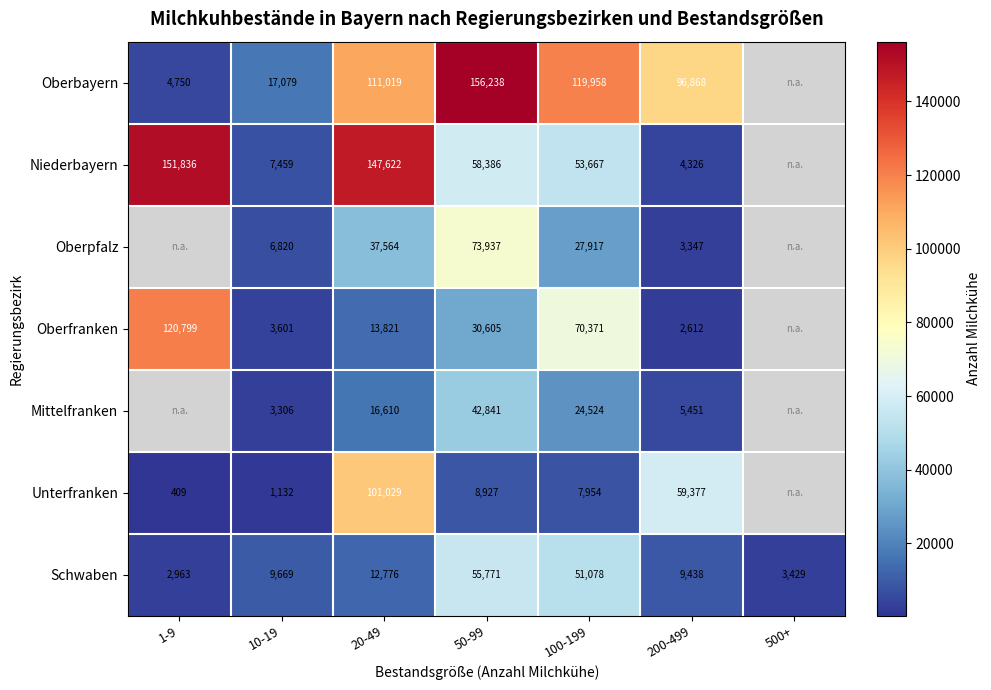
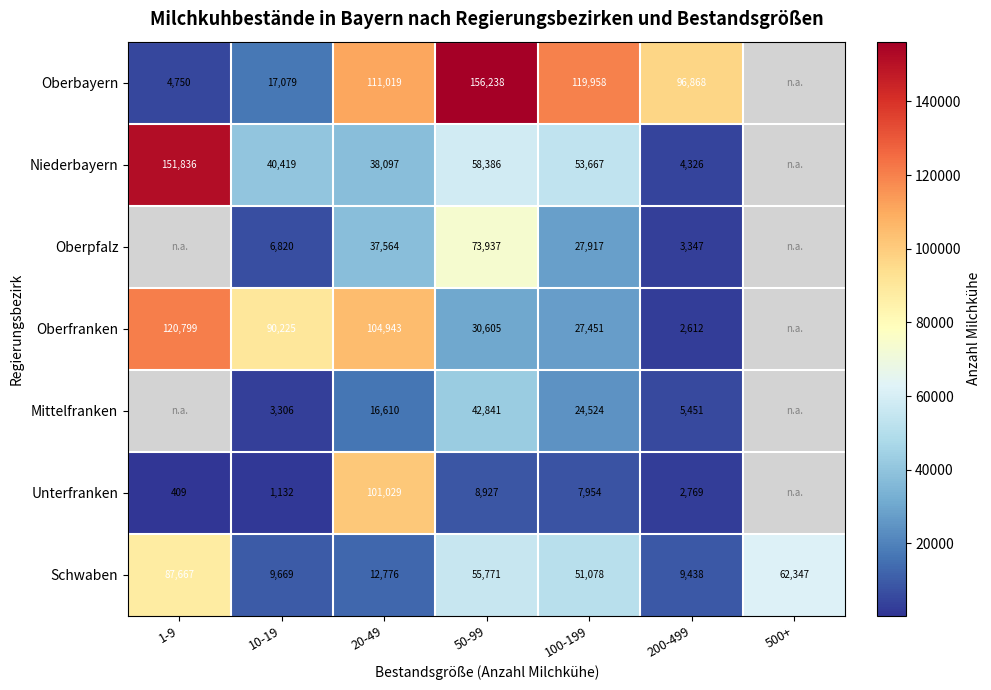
  {
    "Oberbayern": {
      "1-9": "4,750",
      "10-19": "17,079",
      "20-49": "111,019",
      "50-99": "156,238",
      "100-199": "119,958",
      "200-499": "96,868"
    },
    "Niederbayern": {
      "1-9": "151,836",
-     "10-19": "7,459",
-     "20-49": "147,622",
+     "10-19": "40,419",
+     "20-49": "38,097",
      "50-99": "58,386",
      "100-199": "53,667",
      "200-499": "4,326"
    },
    "Oberpfalz": {
      "10-19": "6,820",
      "20-49": "37,564",
      "50-99": "73,937",
      "100-199": "27,917",
      "200-499": "3,347"
    },
    "Oberfranken": {
      "1-9": "120,799",
-     "10-19": "3,601",
-     "20-49": "13,821",
+     "10-19": "90,225",
+     "20-49": "104,943",
      "50-99": "30,605",
-     "100-199": "70,371",
+     "100-199": "27,451",
      "200-499": "2,612"
    },
    "Mittelfranken": {
      "10-19": "3,306",
      "20-49": "16,610",
      "50-99": "42,841",
      "100-199": "24,524",
      "200-499": "5,451"
    },
    "Unterfranken": {
      "1-9": "409",
      "10-19": "1,132",
      "20-49": "101,029",
      "50-99": "8,927",
      "100-199": "7,954",
-     "200-499": "59,377"
+     "200-499": "2,769"
    },
    "Schwaben": {
-     "1-9": "2,963",
+     "1-9": "87,667",
      "10-19": "9,669",
      "20-49": "12,776",
      "50-99": "55,771",
      "100-199": "51,078",
      "200-499": "9,438",
-     "500+": "3,429"
+     "500+": "62,347"
    }
  }
